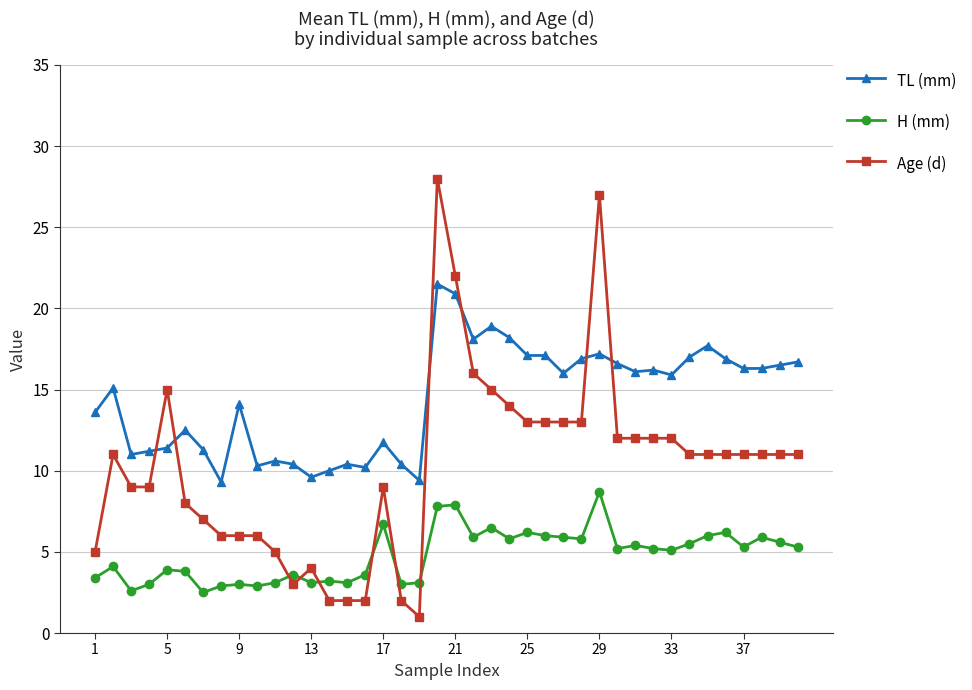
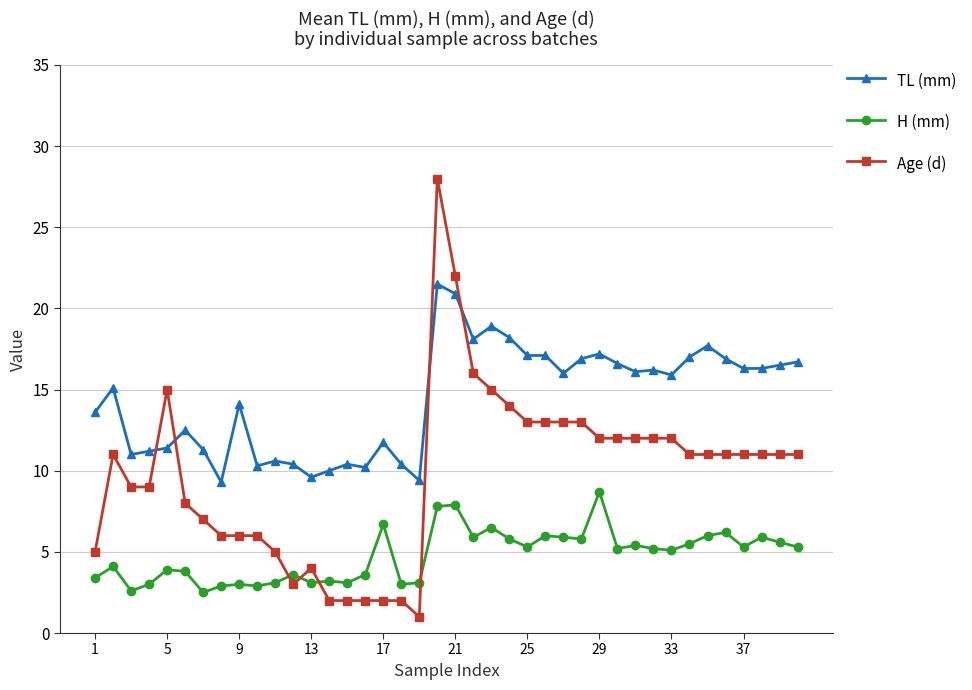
  {
    "TL (mm)": {
      "1": 13.6,
      "5": 11.4,
      "9": 14.1,
      "13": 9.6,
      "17": 11.7,
      "21": 20.9,
      "25": 17.1,
      "29": 17.2,
      "33": 15.9,
      "37": 16.3
    },
    "H (mm)": {
      "1": 3.4,
      "5": 3.9,
      "9": 3.0,
      "13": 3.1,
      "17": 6.7,
      "21": 7.9,
-     "25": 6.2,
+     "25": 5.3,
      "29": 8.7,
      "33": 5.1,
      "37": 5.3
    },
    "Age (d)": {
      "1": 5,
      "5": 15,
      "9": 6,
      "13": 4,
-     "17": 9,
+     "17": 2,
      "21": 22,
      "25": 13,
-     "29": 27,
+     "29": 12,
      "33": 12,
      "37": 11
    }
  }
